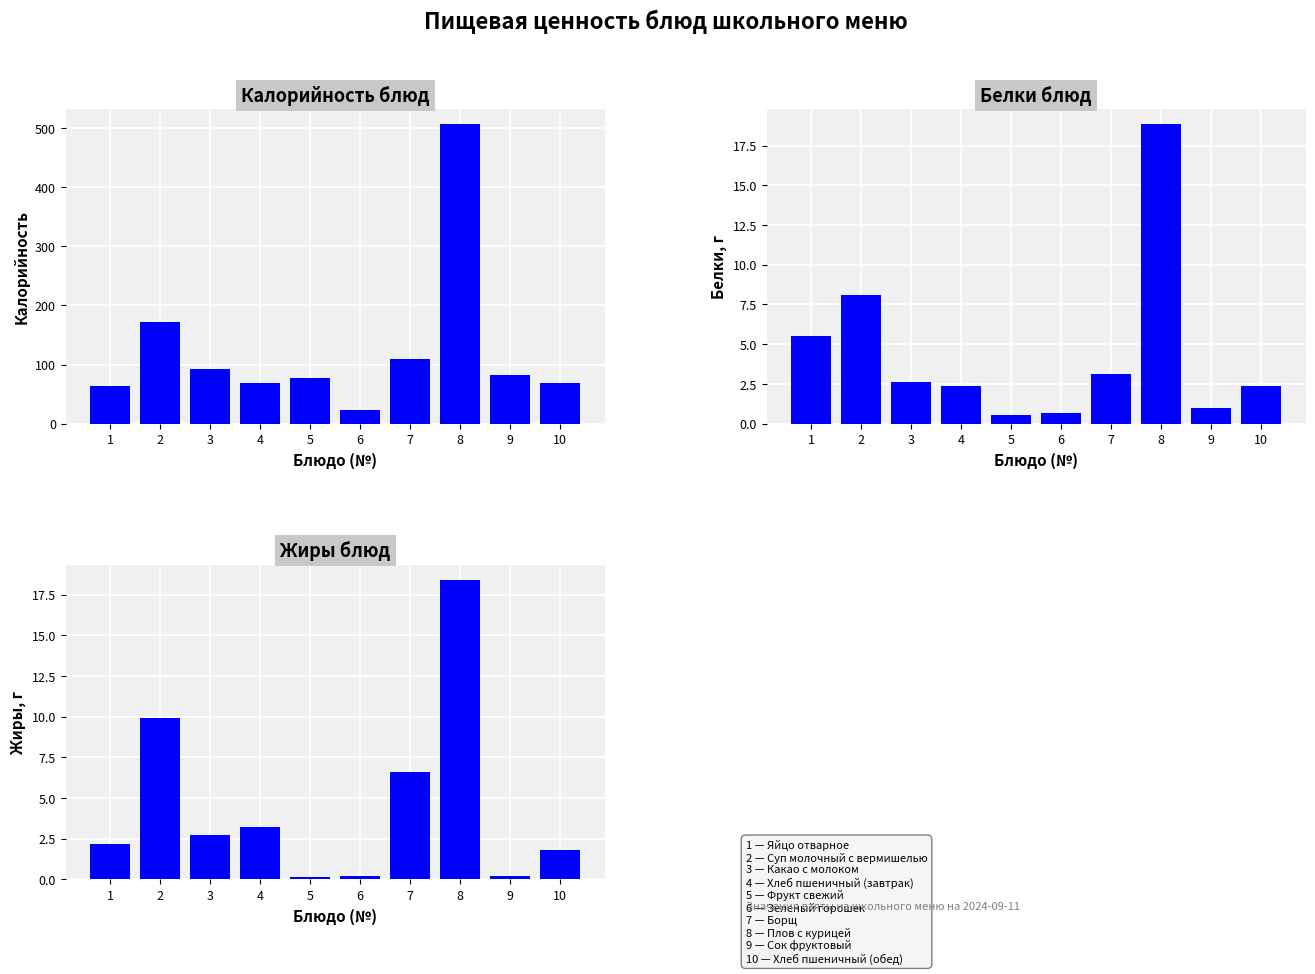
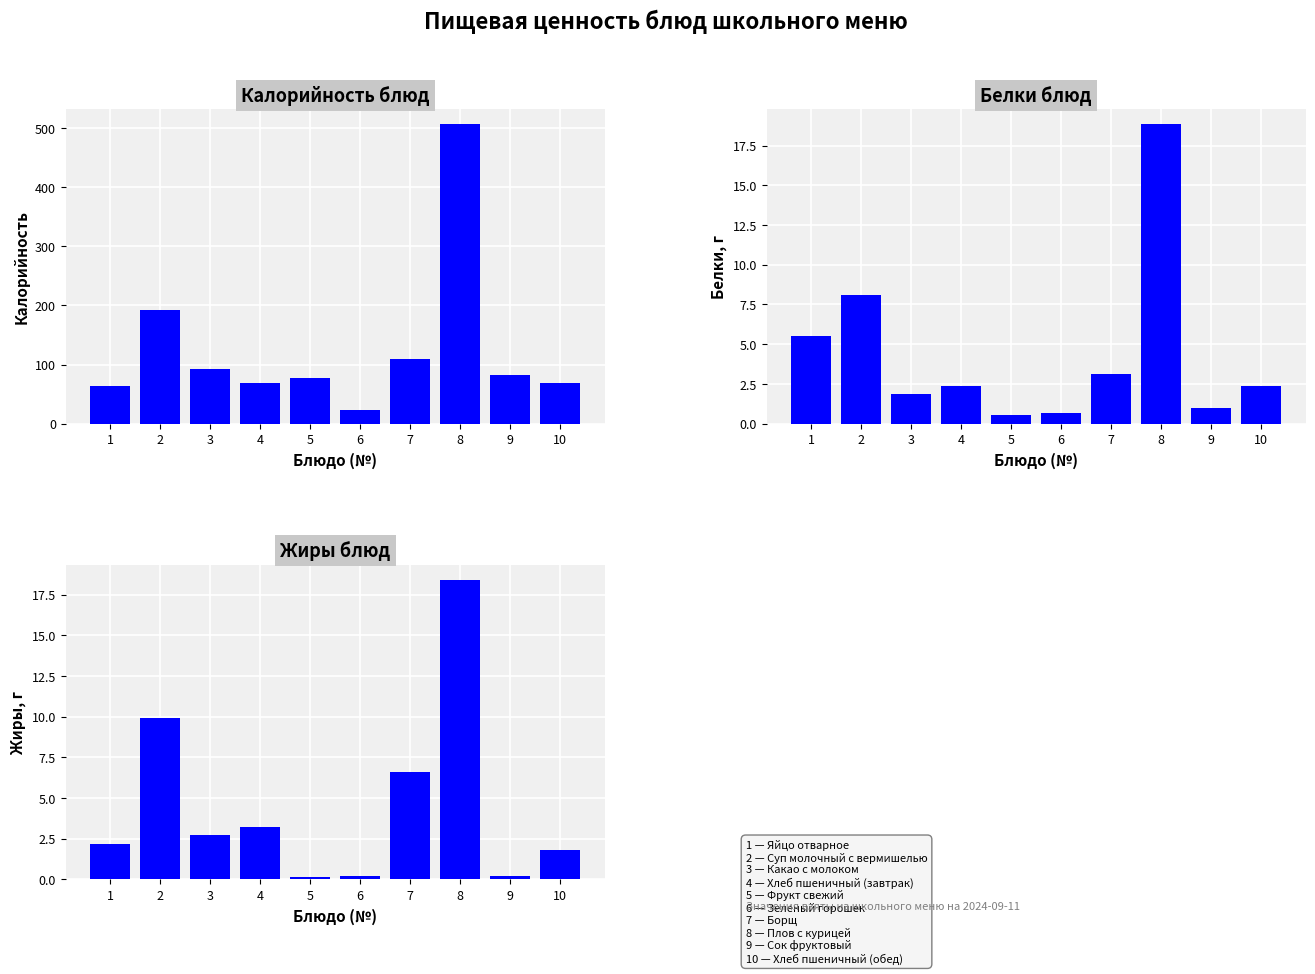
  {
    "Калорийность блюд": {
      "1": 60,
-     "2": 170,
+     "2": 190,
      "3": 90,
      "4": 70,
      "5": 80,
      "6": 20,
      "7": 110,
      "8": 510,
      "9": 80,
      "10": 70
    },
    "Белки блюд": {
      "1": 5.5,
      "2": 8.1,
-     "3": 2.6,
+     "3": 1.9,
      "4": 2.4,
      "5": 0.5,
      "6": 0.7,
      "7": 3.1,
      "8": 18.8,
      "9": 1.0,
      "10": 2.4
    },
    "Жиры блюд": {
      "1": 2.2,
      "2": 9.9,
      "3": 2.7,
      "4": 3.2,
      "6": 0.2,
      "7": 6.6,
      "8": 18.4,
      "9": 0.2,
      "10": 1.8
    }
  }
